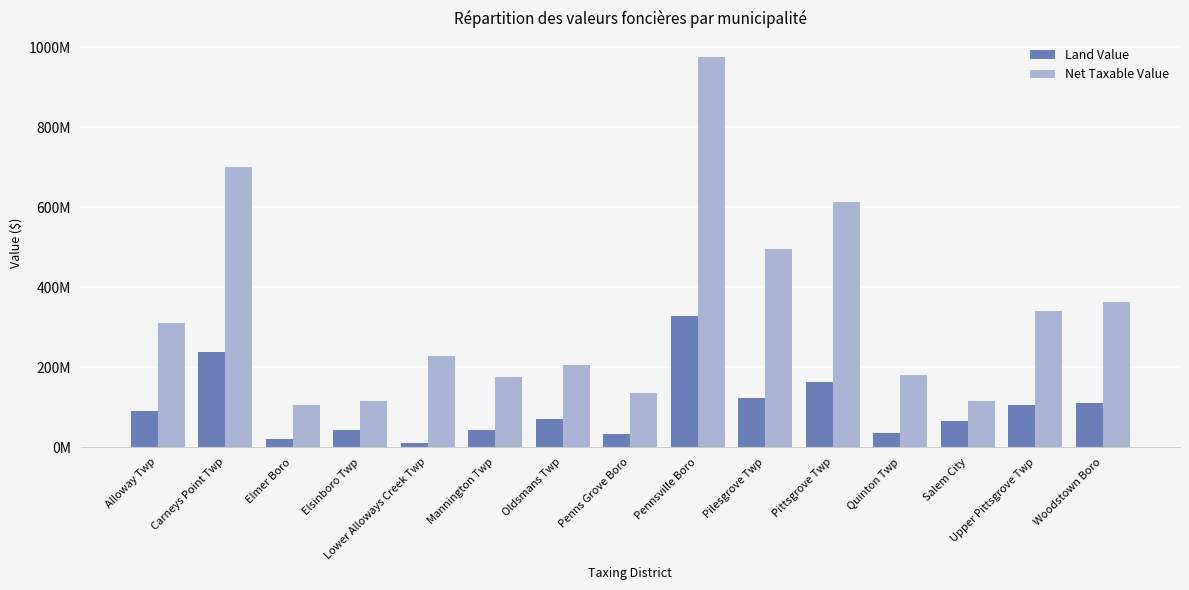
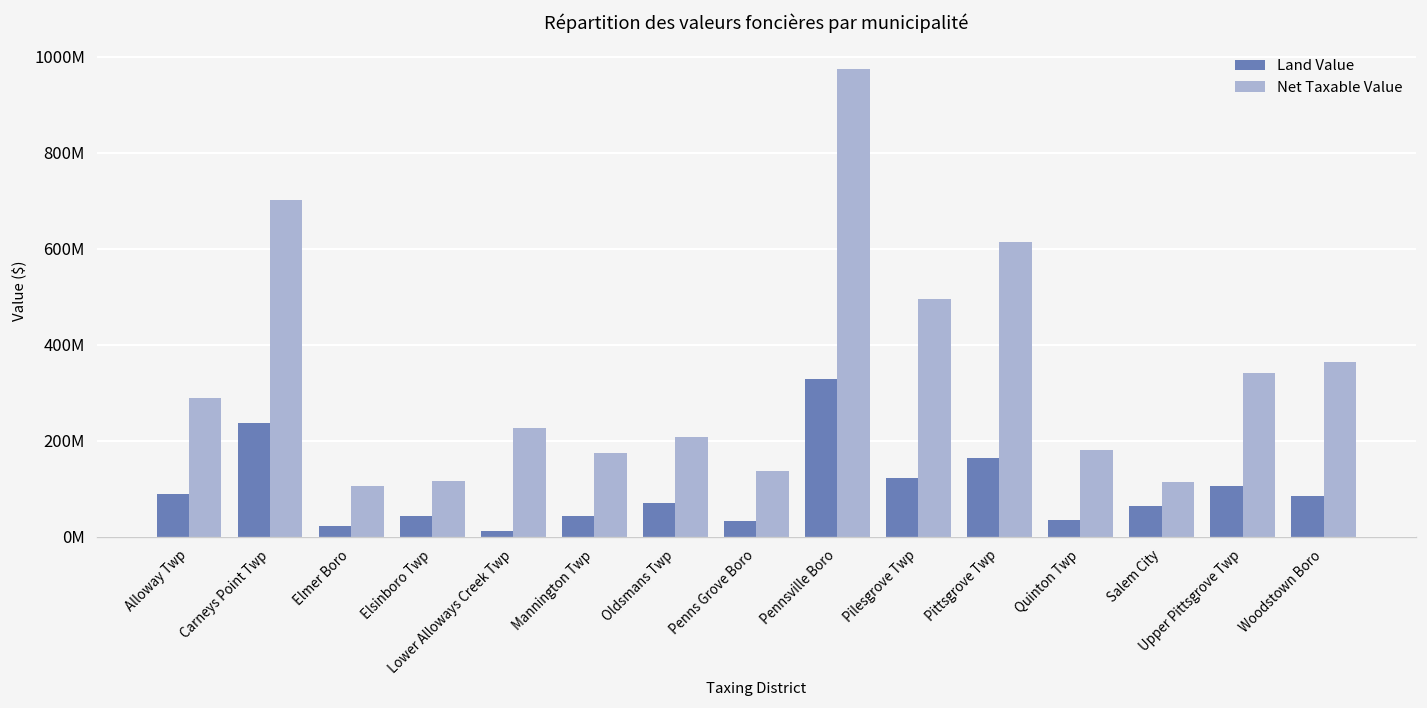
  {
    "Land Value": {
      "Alloway Twp": 90000000,
      "Carneys Point Twp": 240000000,
      "Elmer Boro": 20000000,
      "Elsinboro Twp": 40000000,
      "Lower Alloways Creek Twp": 10000000,
      "Mannington Twp": 40000000,
      "Oldsmans Twp": 70000000,
      "Penns Grove Boro": 30000000,
      "Pennsville Boro": 330000000,
      "Pilesgrove Twp": 120000000,
      "Pittsgrove Twp": 160000000,
      "Quinton Twp": 30000000,
      "Salem City": 60000000,
      "Upper Pittsgrove Twp": 110000000,
-     "Woodstown Boro": 110000000
+     "Woodstown Boro": 80000000
    },
    "Net Taxable Value": {
-     "Alloway Twp": 310000000,
+     "Alloway Twp": 290000000,
      "Carneys Point Twp": 700000000,
      "Elmer Boro": 110000000,
      "Elsinboro Twp": 120000000,
      "Lower Alloways Creek Twp": 230000000,
      "Mannington Twp": 170000000,
      "Oldsmans Twp": 210000000,
      "Penns Grove Boro": 140000000,
      "Pennsville Boro": 970000000,
      "Pilesgrove Twp": 500000000,
      "Pittsgrove Twp": 610000000,
      "Quinton Twp": 180000000,
      "Salem City": 110000000,
      "Upper Pittsgrove Twp": 340000000,
      "Woodstown Boro": 360000000
    }
  }
